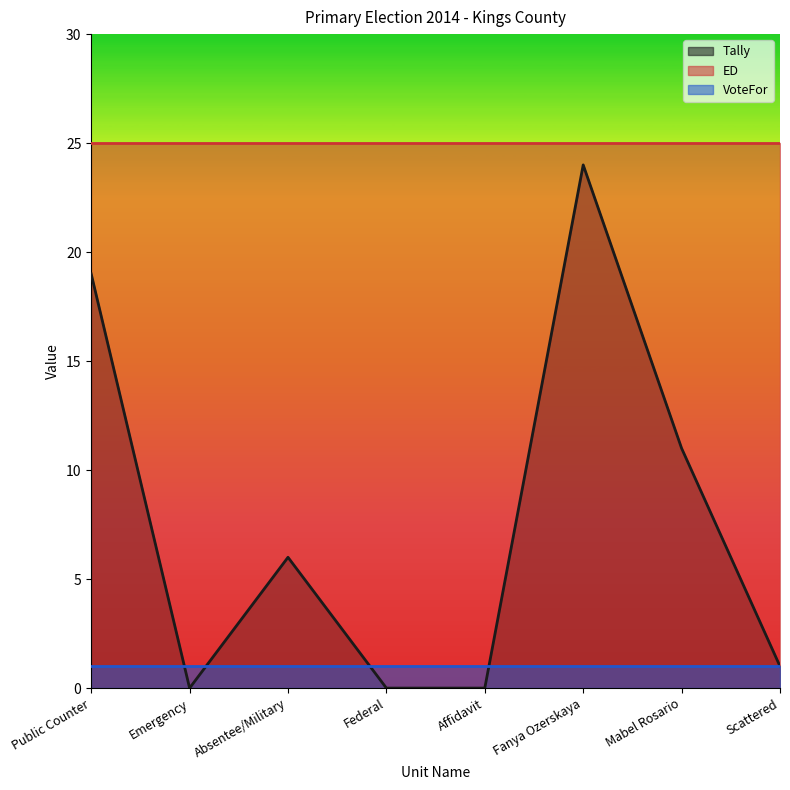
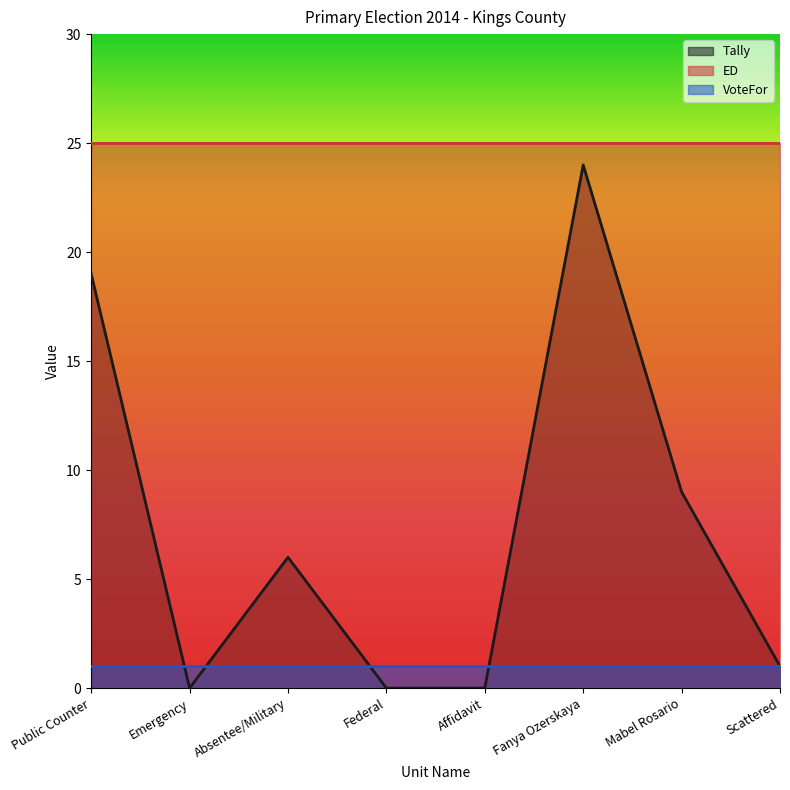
  {
    "Tally": {
      "Public Counter": 19,
      "Emergency": 0,
      "Absentee/Military": 6,
      "Federal": 0,
      "Affidavit": 0,
      "Fanya Ozerskaya": 24,
-     "Mabel Rosario": 11
+     "Mabel Rosario": 9
    },
    "ED": {
      "Public Counter": 25,
      "Emergency": 25,
      "Absentee/Military": 25,
      "Federal": 25,
      "Affidavit": 25,
      "Fanya Ozerskaya": 25,
      "Mabel Rosario": 25,
      "Scattered": 25
    },
    "VoteFor": {
      "Public Counter": 1,
      "Emergency": 1,
      "Absentee/Military": 1,
      "Federal": 1,
      "Affidavit": 1,
      "Fanya Ozerskaya": 1,
      "Mabel Rosario": 1
    }
  }
